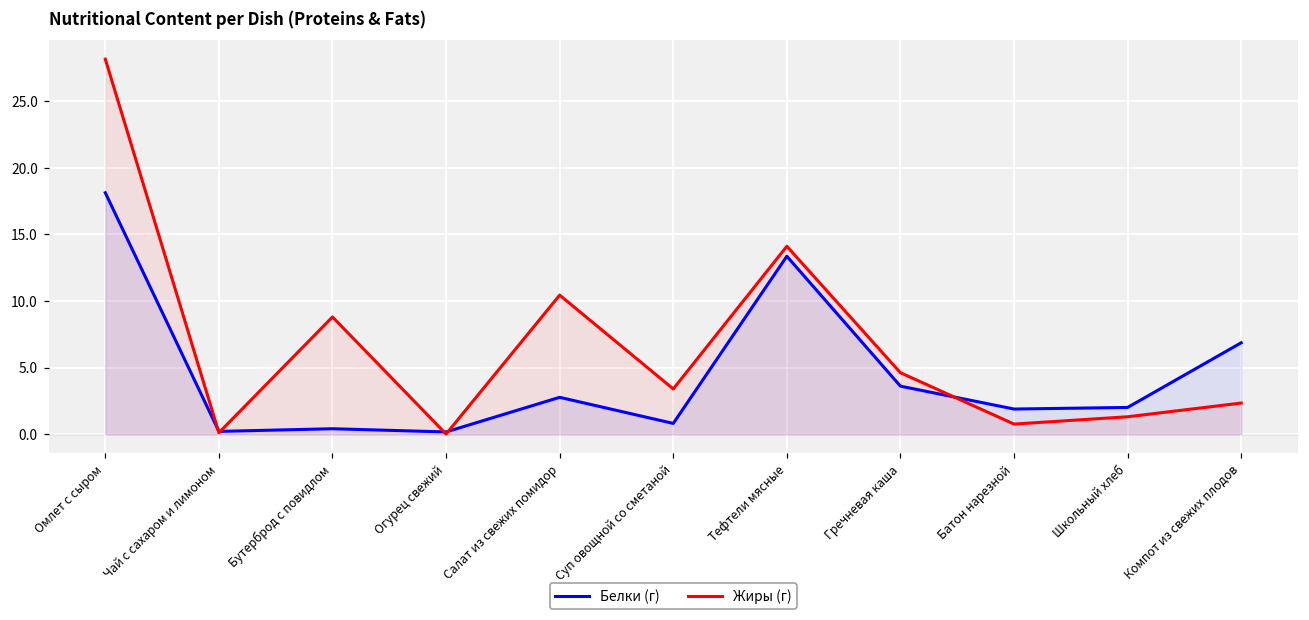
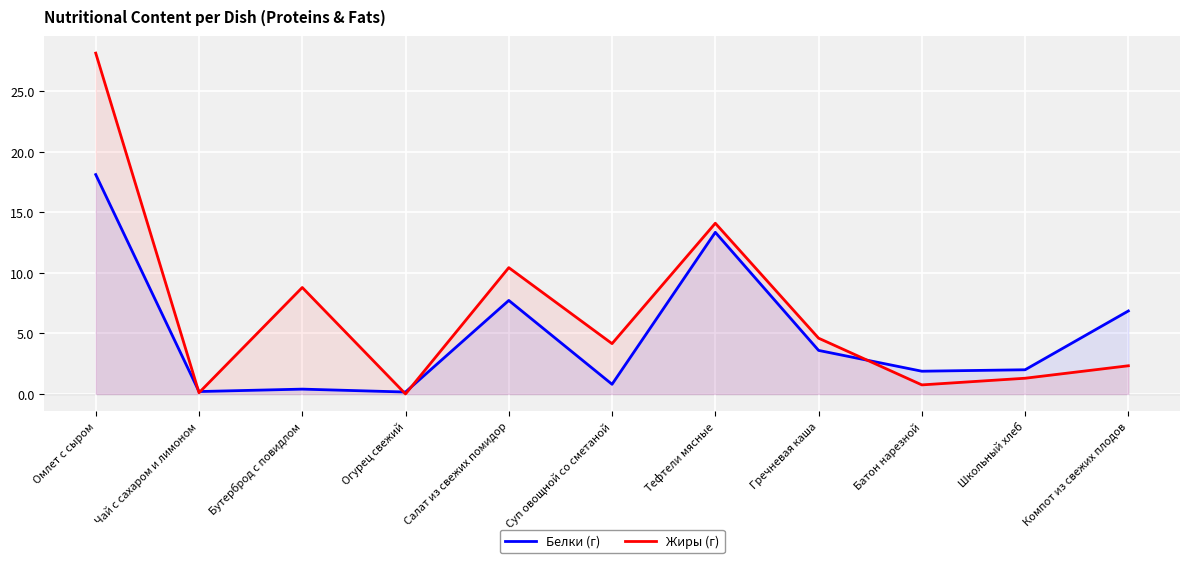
  {
    "Белки (г)": {
      "Омлет с сыром": 18.1,
      "Бутерброд с повидлом": 0.4,
-     "Салат из свежих помидор": 2.8,
+     "Салат из свежих помидор": 7.7,
      "Суп овощной со сметаной": 0.8,
      "Тефтели мясные": 13.4,
      "Гречневая каша": 3.6,
      "Батон нарезной": 1.9,
      "Школьный хлеб": 2.0,
      "Компот из свежих плодов": 6.9
    },
    "Жиры (г)": {
      "Омлет с сыром": 28.2,
      "Бутерброд с повидлом": 8.8,
      "Салат из свежих помидор": 10.4,
-     "Суп овощной со сметаной": 3.4,
+     "Суп овощной со сметаной": 4.2,
      "Тефтели мясные": 14.1,
      "Гречневая каша": 4.6,
      "Батон нарезной": 0.8,
      "Школьный хлеб": 1.3,
      "Компот из свежих плодов": 2.3
    }
  }
